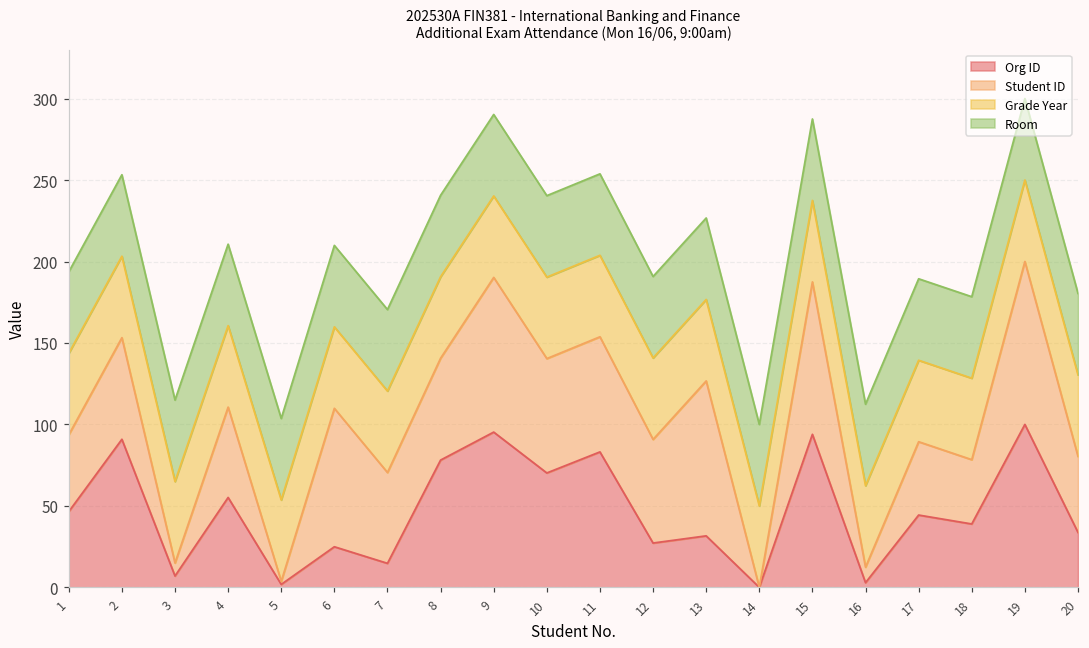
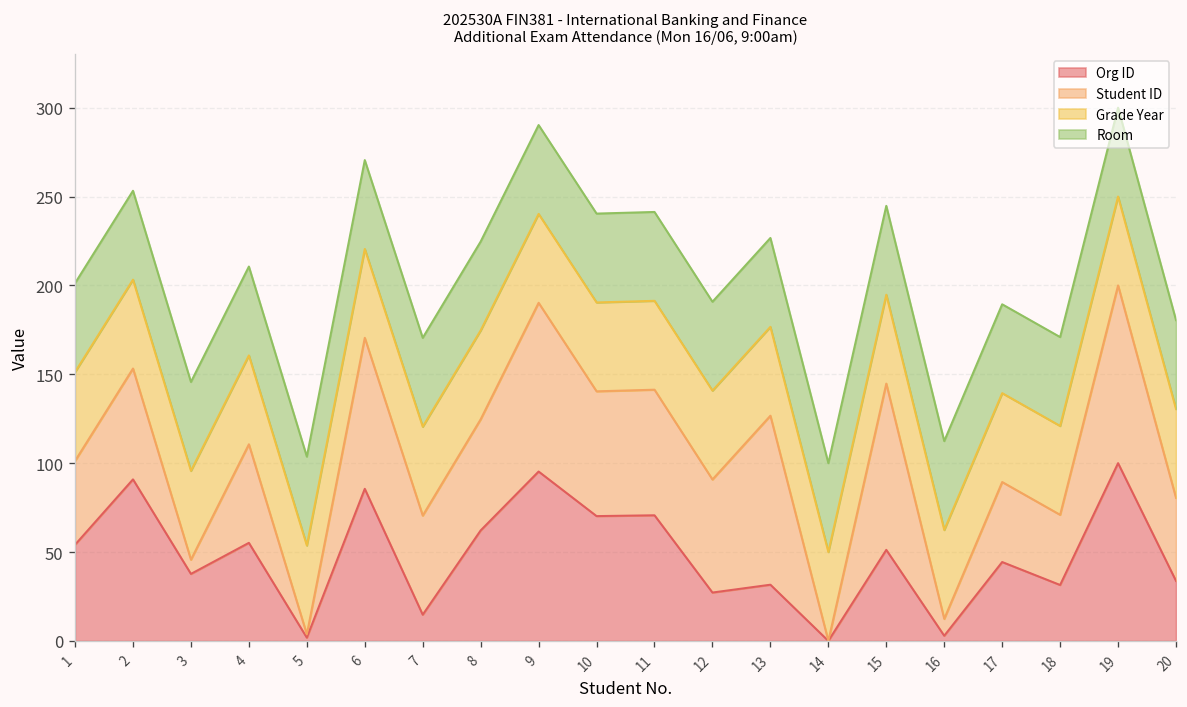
  {
    "Org ID": {
-     "1": 47,
+     "1": 54,
      "2": 91,
-     "3": 7,
+     "3": 38,
      "4": 55,
      "5": 2,
-     "6": 25,
+     "6": 86,
      "7": 15,
-     "8": 78,
+     "8": 62,
      "9": 95,
      "10": 70,
-     "11": 83,
+     "11": 71,
      "12": 27,
      "13": 32,
-     "15": 94,
+     "15": 51,
      "16": 3,
      "17": 44,
-     "18": 39,
+     "18": 31,
      "19": 100,
      "20": 34
    },
    "Room": {
      "1": 50,
      "2": 50,
      "3": 50,
      "4": 50,
      "5": 50,
      "6": 50,
      "7": 50,
      "8": 50,
      "9": 50,
      "10": 50,
      "11": 50,
      "12": 50,
      "13": 50,
      "14": 50,
      "15": 50,
      "16": 50,
      "17": 50,
      "18": 50,
      "20": 50
    }
  }
